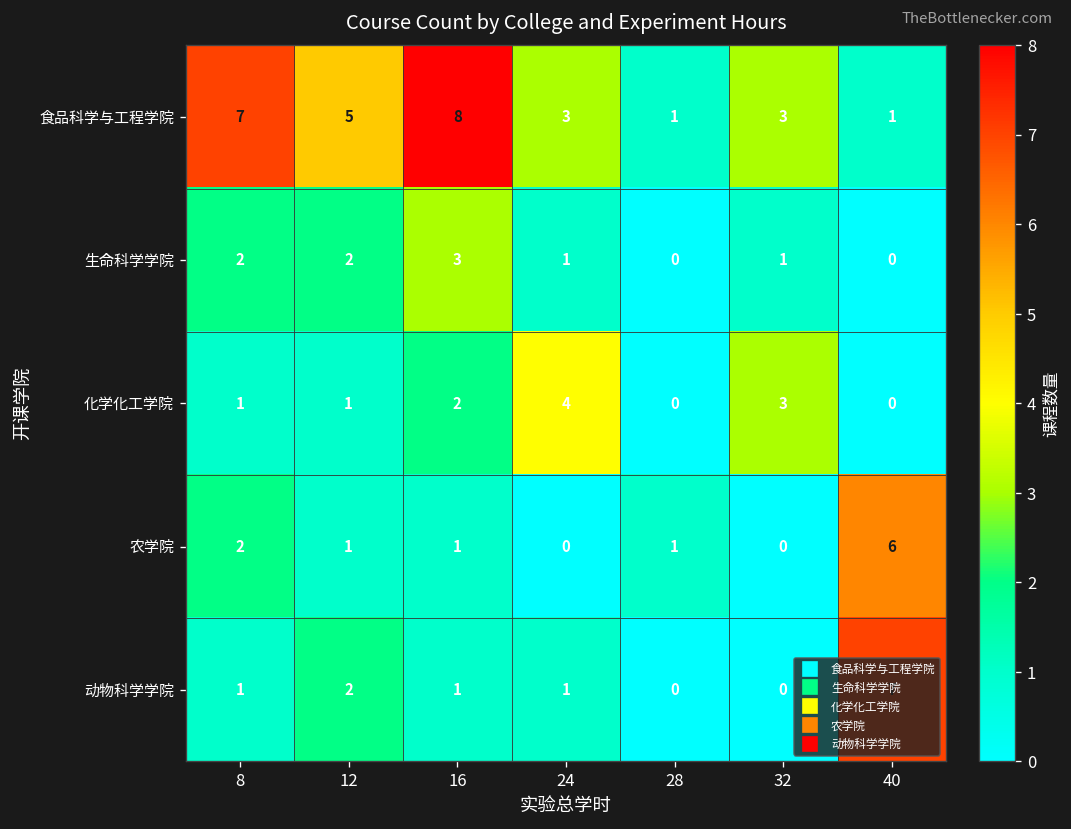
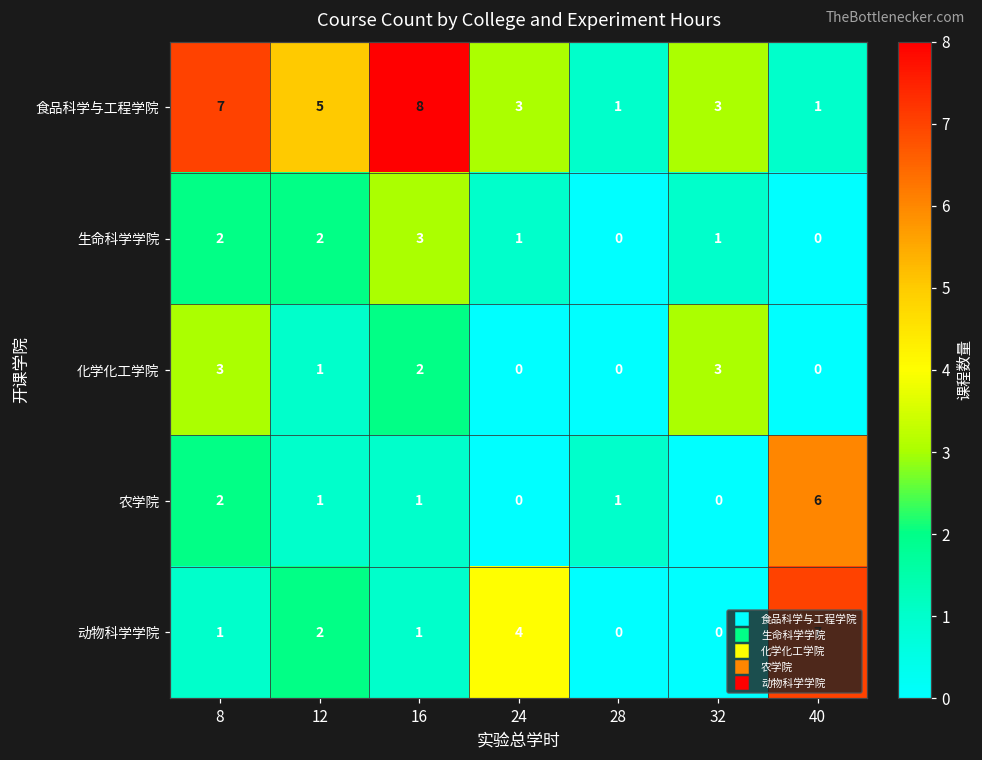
  {
    "食品科学与工程学院": {
      "8": 7,
      "12": 5,
      "16": 8,
      "24": 3,
      "28": 1,
      "32": 3,
      "40": 1
    },
    "生命科学学院": {
      "8": 2,
      "12": 2,
      "16": 3,
      "24": 1,
      "28": 0,
      "32": 1,
      "40": 0
    },
    "化学化工学院": {
-     "8": 1,
+     "8": 3,
      "12": 1,
      "16": 2,
-     "24": 4,
+     "24": 0,
      "28": 0,
      "32": 3,
      "40": 0
    },
    "农学院": {
      "8": 2,
      "12": 1,
      "16": 1,
      "24": 0,
      "28": 1,
      "32": 0,
      "40": 6
    },
    "动物科学学院": {
      "8": 1,
      "12": 2,
      "16": 1,
-     "24": 1,
+     "24": 4,
      "28": 0,
      "32": 0
    }
  }
